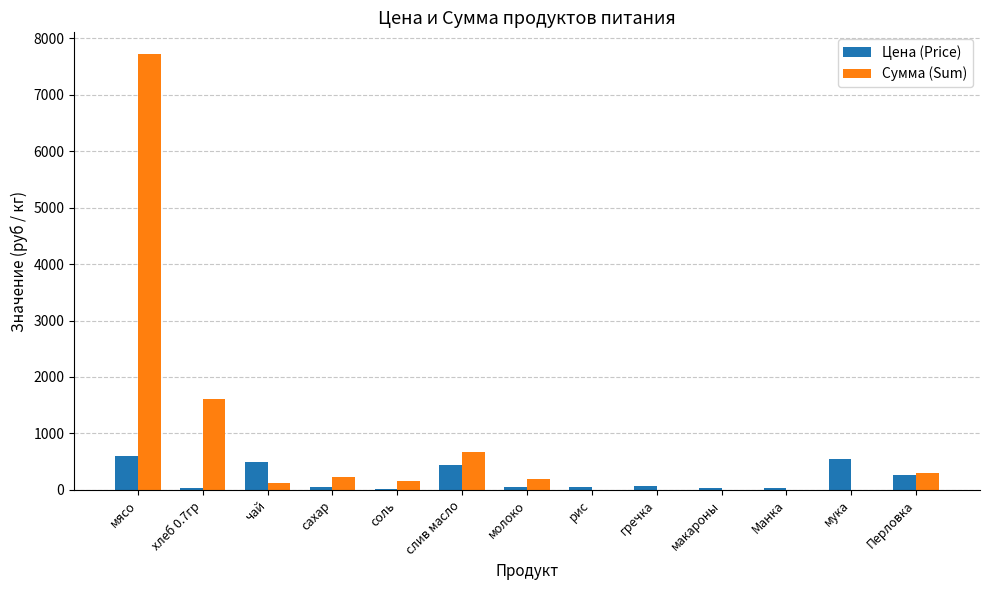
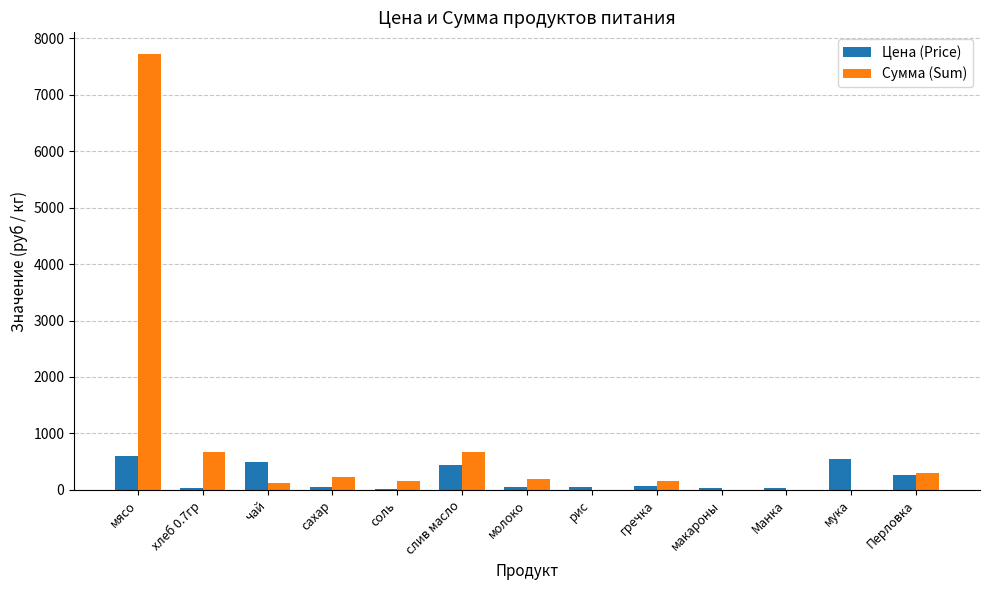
  {
    "Цена (Price)": {
      "мясо": 600,
      "чай": 500,
      "сахар": 100,
      "слив масло": 400,
      "молоко": 0,
      "рис": 0,
      "гречка": 100,
      "мука": 500,
      "Перловка": 300
    },
    "Сумма (Sum)": {
      "мясо": 7700,
-     "хлеб 0.7гр": 1600,
+     "хлеб 0.7гр": 700,
      "чай": 100,
      "сахар": 200,
      "соль": 200,
      "слив масло": 700,
      "молоко": 200,
      "рис": 0,
-     "гречка": 0,
+     "гречка": 200,
      "макароны": 0,
      "Манка": 0,
      "мука": 0,
      "Перловка": 300
    }
  }
